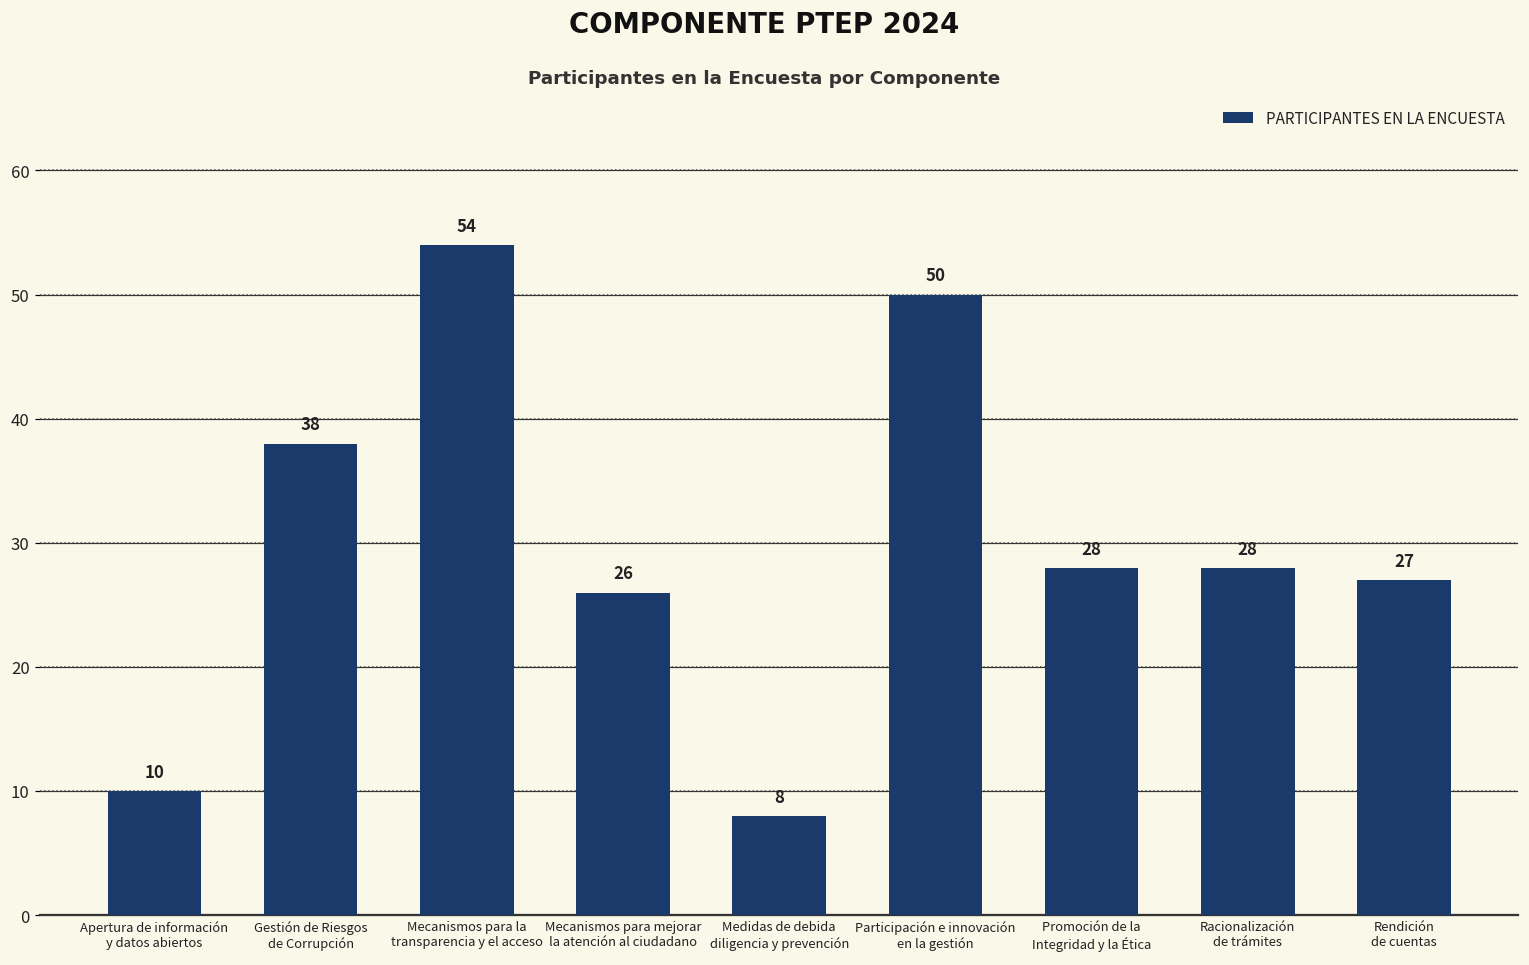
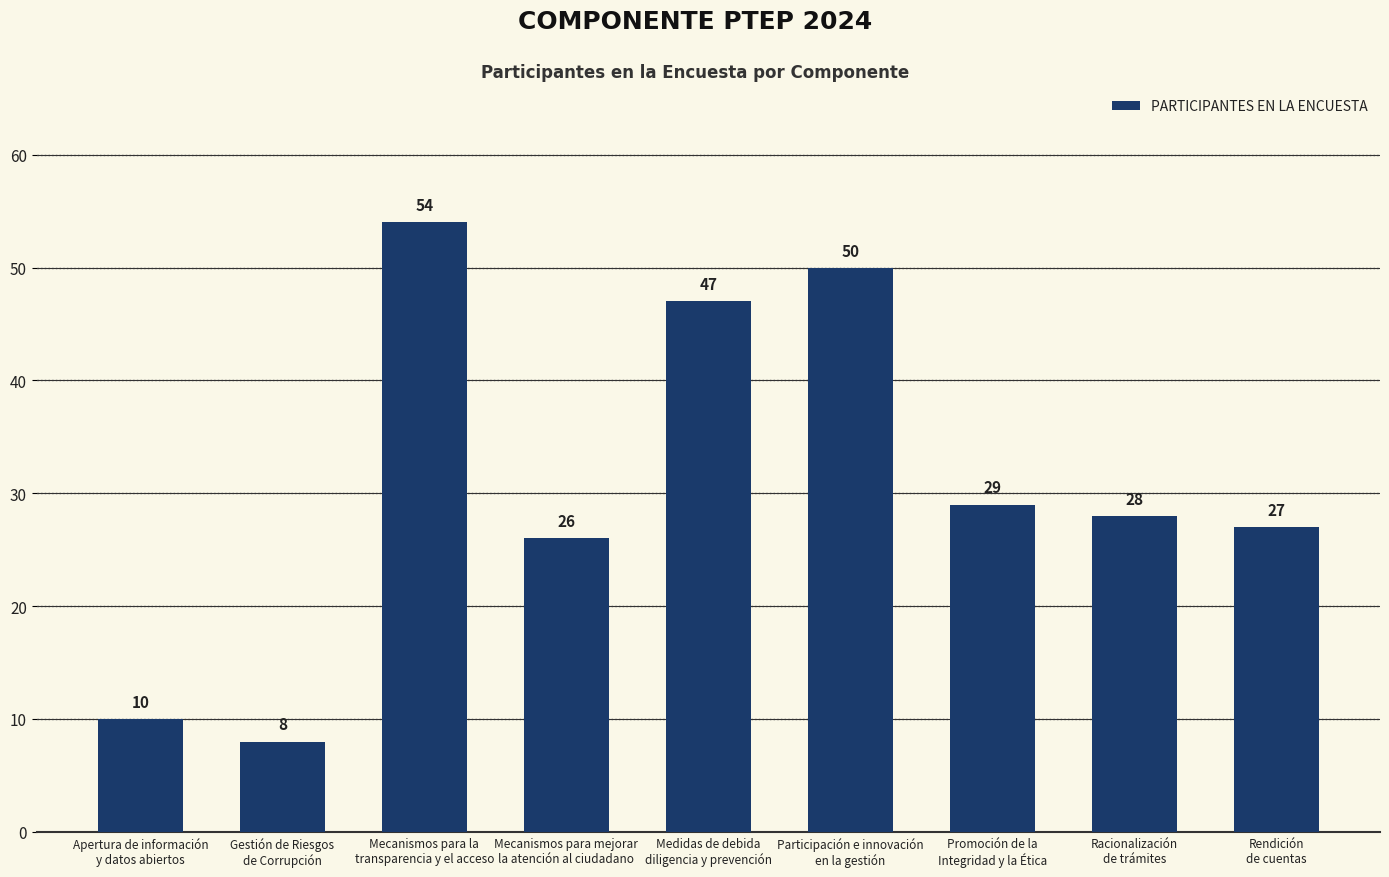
  {
    "Apertura de información y datos abiertos": 10,
-   "Gestión de Riesgos de Corrupción": 38,
+   "Gestión de Riesgos de Corrupción": 8,
    "Mecanismos para la transparencia y el acceso": 54,
    "Mecanismos para mejorar la atención al ciudadano": 26,
-   "Medidas de debida diligencia y prevención": 8,
+   "Medidas de debida diligencia y prevención": 47,
    "Participación e innovación en la gestión": 50,
-   "Promoción de la Integridad y la Ética": 28,
+   "Promoción de la Integridad y la Ética": 29,
    "Racionalización de trámites": 28,
    "Rendición de cuentas": 27
  }
